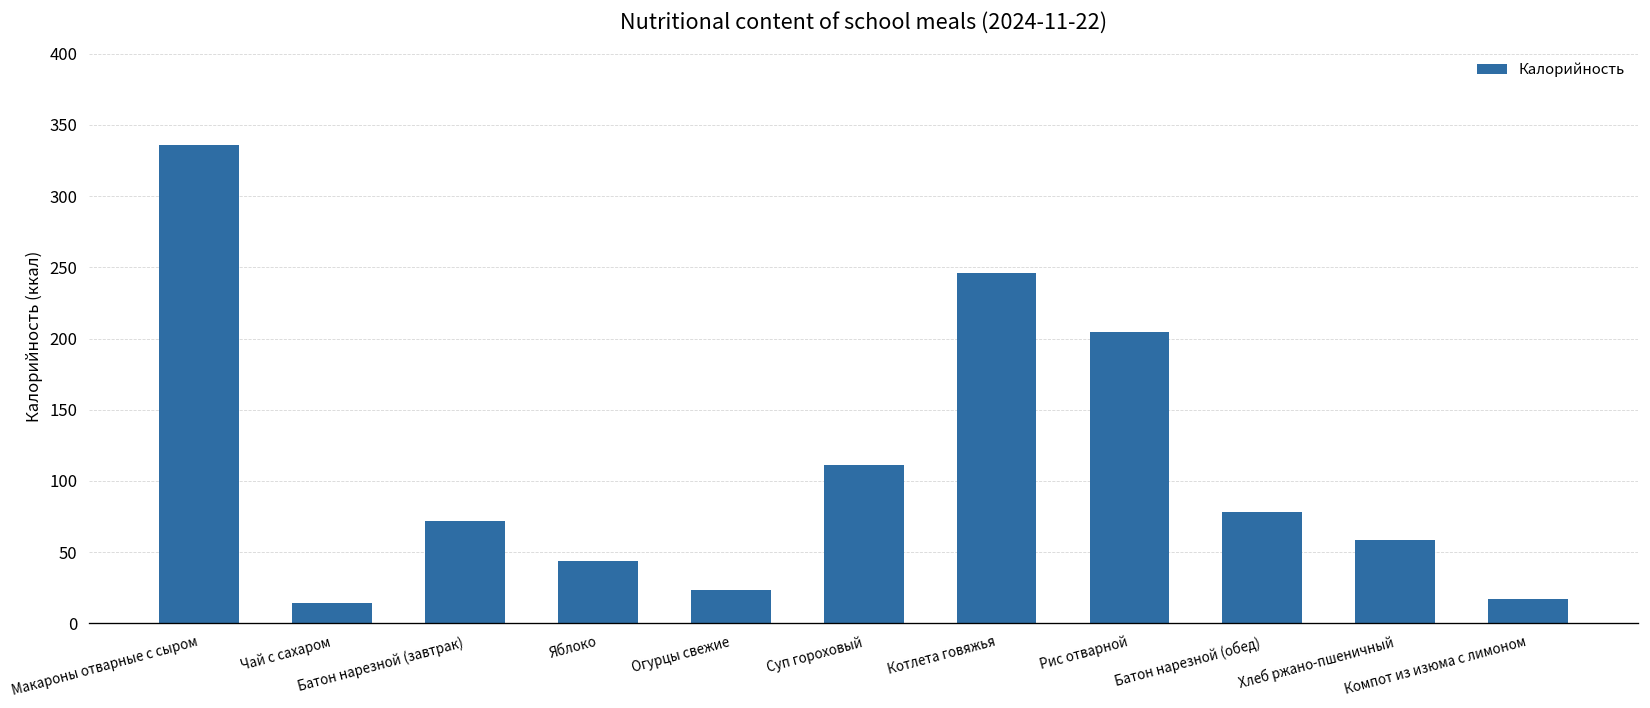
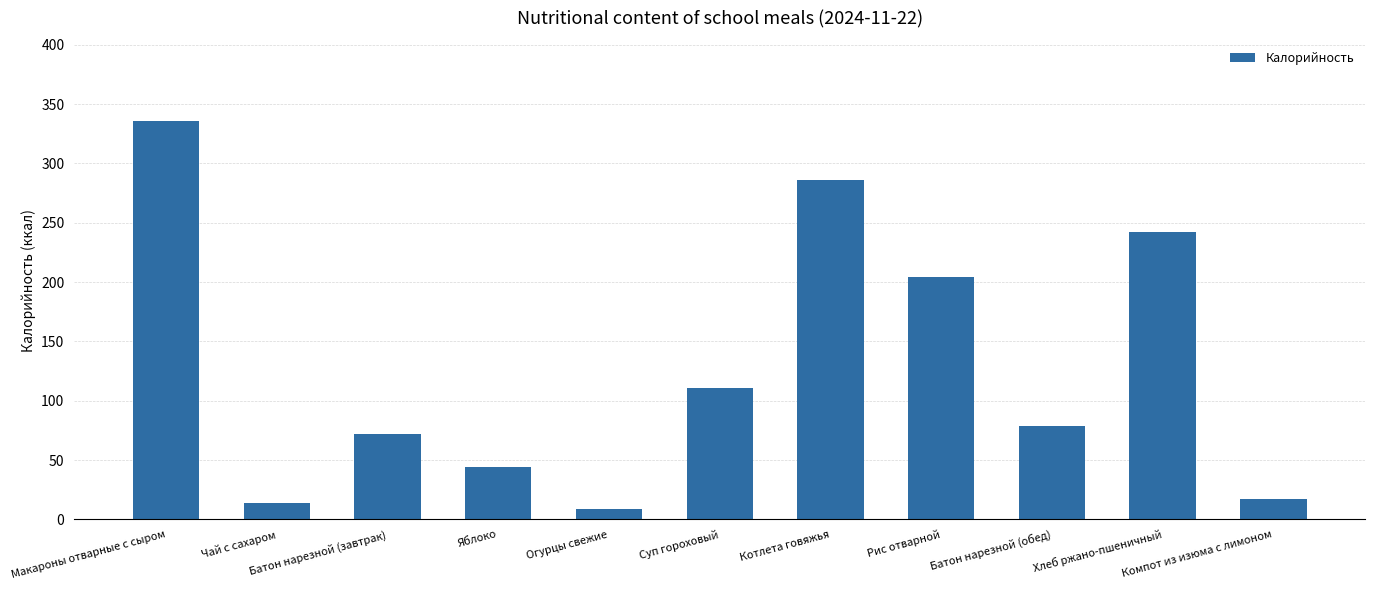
  {
    "Макароны отварные с сыром": 336,
    "Чай с сахаром": 14,
    "Батон нарезной (завтрак)": 72,
    "Яблоко": 44,
-   "Огурцы свежие": 24,
+   "Огурцы свежие": 9,
    "Суп гороховый": 111,
-   "Котлета говяжья": 246,
+   "Котлета говяжья": 286,
    "Рис отварной": 205,
    "Батон нарезной (обед)": 79,
-   "Хлеб ржано-пшеничный": 59,
+   "Хлеб ржано-пшеничный": 242,
    "Компот из изюма с лимоном": 17
  }
